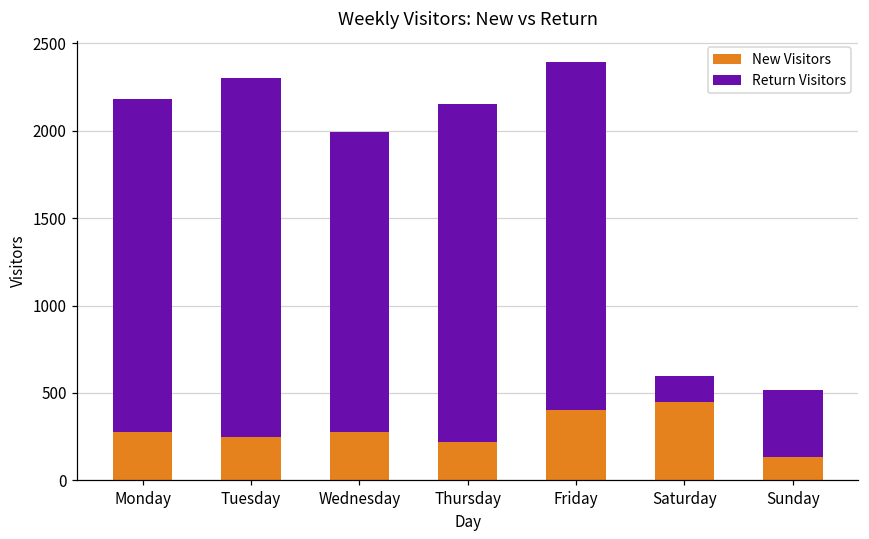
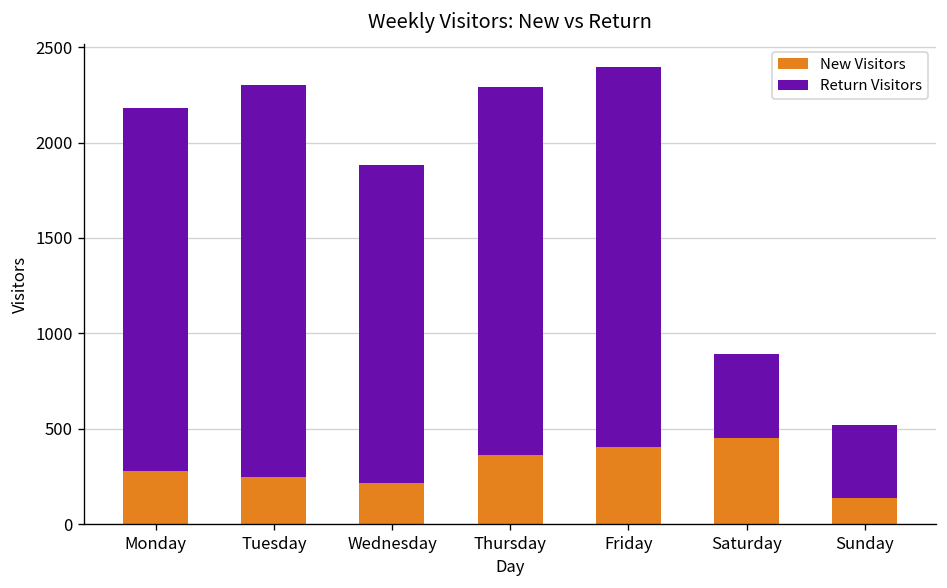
  {
    "New Visitors": {
      "Monday": 280,
      "Tuesday": 250,
-     "Wednesday": 270,
-     "Thursday": 220,
+     "Wednesday": 220,
+     "Thursday": 360,
      "Friday": 400,
      "Saturday": 450,
      "Sunday": 140
    },
    "Return Visitors": {
      "Monday": 1900,
      "Tuesday": 2050,
-     "Wednesday": 1720,
+     "Wednesday": 1670,
      "Thursday": 1930,
      "Friday": 1990,
-     "Saturday": 150,
+     "Saturday": 440,
      "Sunday": 380
    }
  }
